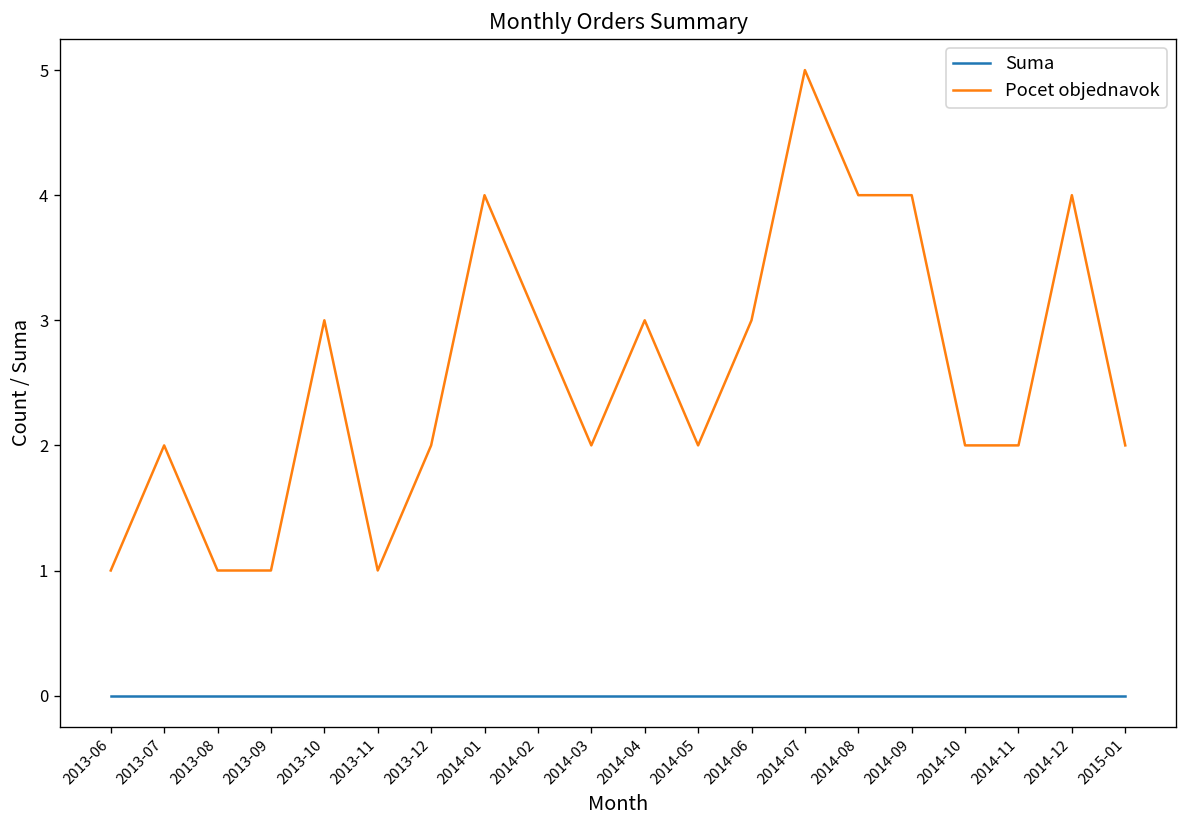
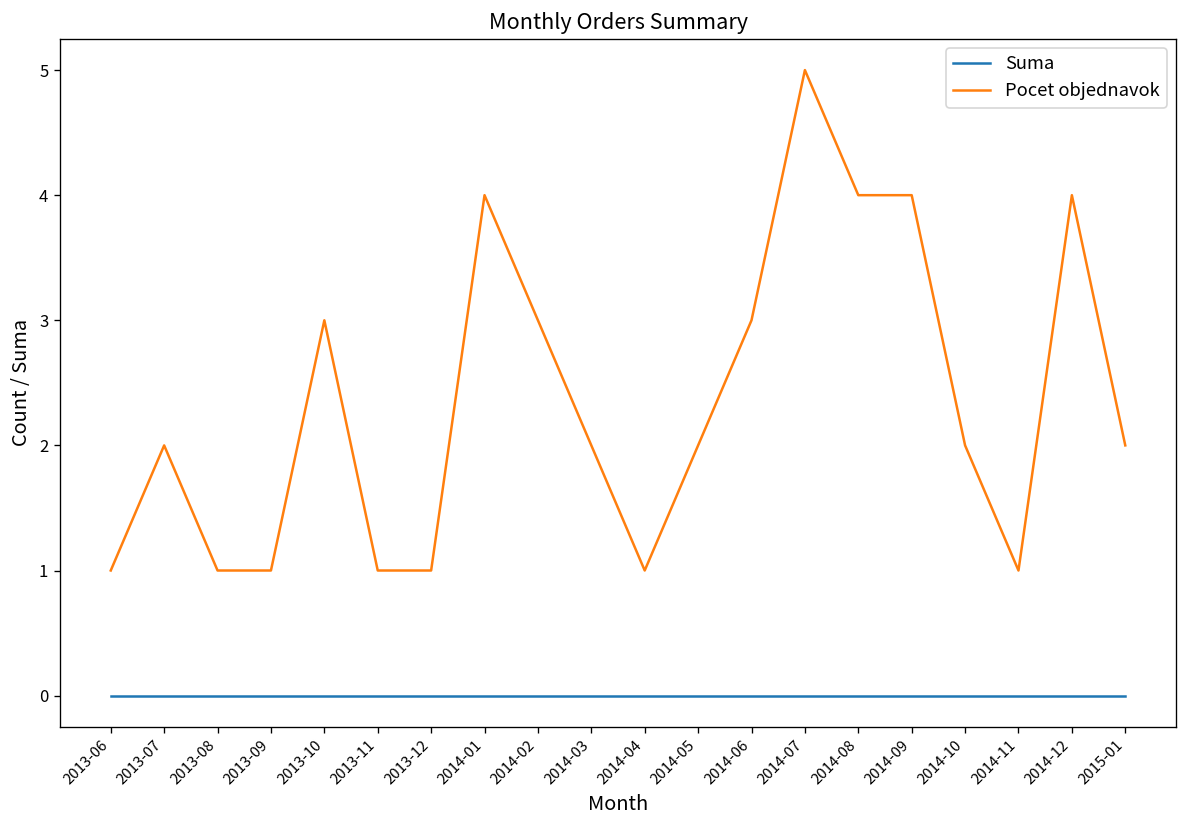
  {
    "Suma": {
      "2013-06": 0,
      "2013-07": 0,
      "2013-08": 0,
      "2013-09": 0,
      "2013-10": 0,
      "2013-11": 0,
      "2013-12": 0,
      "2014-01": 0,
      "2014-02": 0,
      "2014-03": 0,
      "2014-04": 0,
      "2014-05": 0,
      "2014-06": 0,
      "2014-07": 0,
      "2014-08": 0,
      "2014-09": 0,
      "2014-10": 0,
      "2014-11": 0,
      "2014-12": 0,
      "2015-01": 0
    },
    "Pocet objednavok": {
      "2013-06": 1,
      "2013-07": 2,
      "2013-08": 1,
      "2013-09": 1,
      "2013-10": 3,
      "2013-11": 1,
-     "2013-12": 2,
+     "2013-12": 1,
      "2014-01": 4,
      "2014-02": 3,
      "2014-03": 2,
-     "2014-04": 3,
+     "2014-04": 1,
      "2014-05": 2,
      "2014-06": 3,
      "2014-07": 5,
      "2014-08": 4,
      "2014-09": 4,
      "2014-10": 2,
-     "2014-11": 2,
+     "2014-11": 1,
      "2014-12": 4,
      "2015-01": 2
    }
  }
